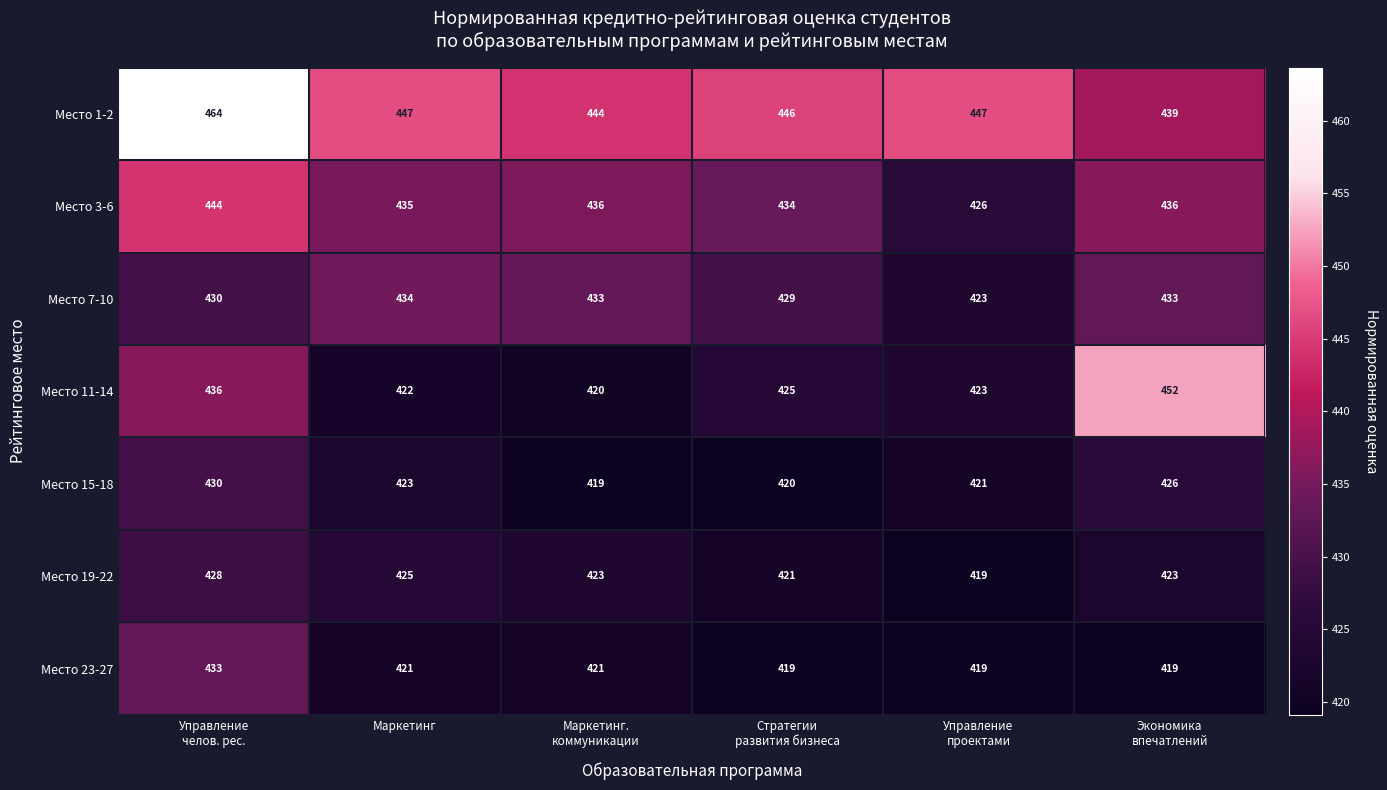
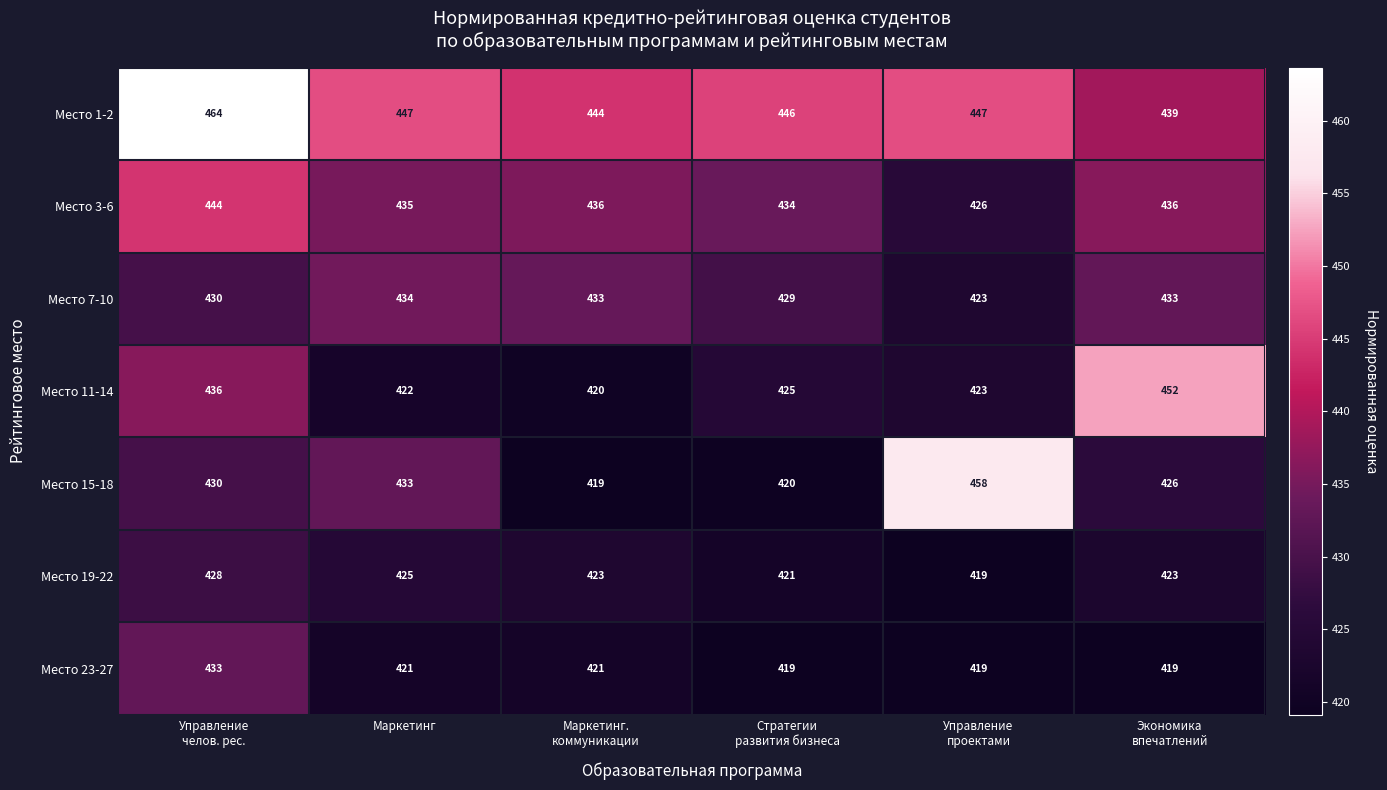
  {
    "Место 1-2": {
      "Управление челов. рес.": 464,
      "Маркетинг": 447,
      "Маркетинг. коммуникации": 444,
      "Стратегии развития бизнеса": 446,
      "Управление проектами": 447,
      "Экономика впечатлений": 439
    },
    "Место 3-6": {
      "Управление челов. рес.": 444,
      "Маркетинг": 435,
      "Маркетинг. коммуникации": 436,
      "Стратегии развития бизнеса": 434,
      "Управление проектами": 426,
      "Экономика впечатлений": 436
    },
    "Место 7-10": {
      "Управление челов. рес.": 430,
      "Маркетинг": 434,
      "Маркетинг. коммуникации": 433,
      "Стратегии развития бизнеса": 429,
      "Управление проектами": 423,
      "Экономика впечатлений": 433
    },
    "Место 11-14": {
      "Управление челов. рес.": 436,
      "Маркетинг": 422,
      "Маркетинг. коммуникации": 420,
      "Стратегии развития бизнеса": 425,
      "Управление проектами": 423,
      "Экономика впечатлений": 452
    },
    "Место 15-18": {
      "Управление челов. рес.": 430,
-     "Маркетинг": 423,
+     "Маркетинг": 433,
      "Маркетинг. коммуникации": 419,
      "Стратегии развития бизнеса": 420,
-     "Управление проектами": 421,
+     "Управление проектами": 458,
      "Экономика впечатлений": 426
    },
    "Место 19-22": {
      "Управление челов. рес.": 428,
      "Маркетинг": 425,
      "Маркетинг. коммуникации": 423,
      "Стратегии развития бизнеса": 421,
      "Управление проектами": 419,
      "Экономика впечатлений": 423
    },
    "Место 23-27": {
      "Управление челов. рес.": 433,
      "Маркетинг": 421,
      "Маркетинг. коммуникации": 421,
      "Стратегии развития бизнеса": 419,
      "Управление проектами": 419,
      "Экономика впечатлений": 419
    }
  }
